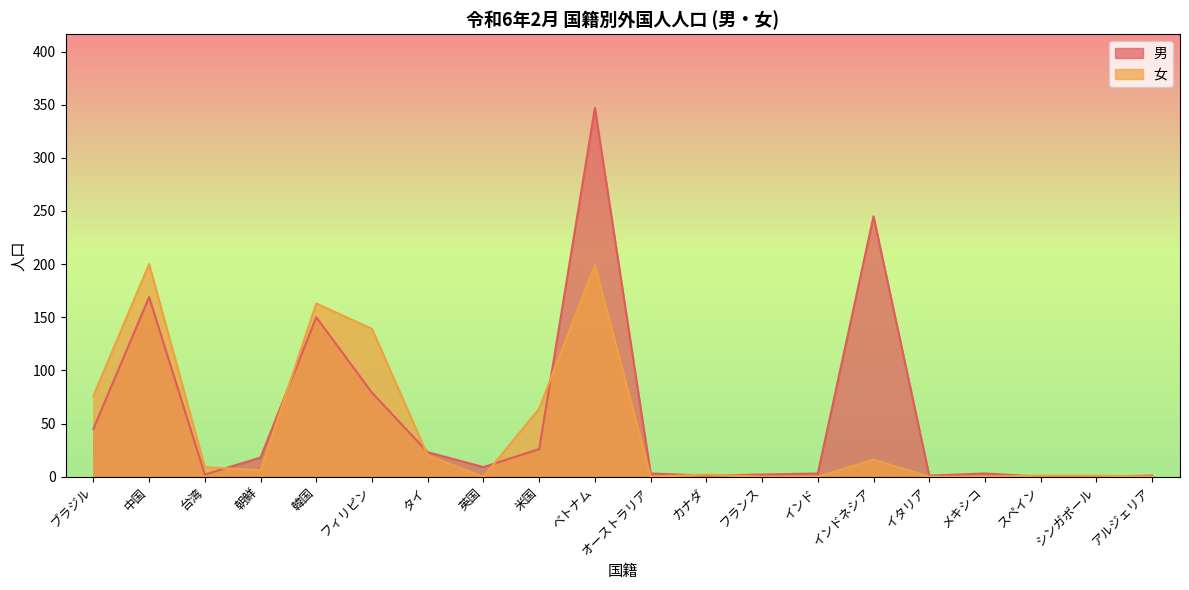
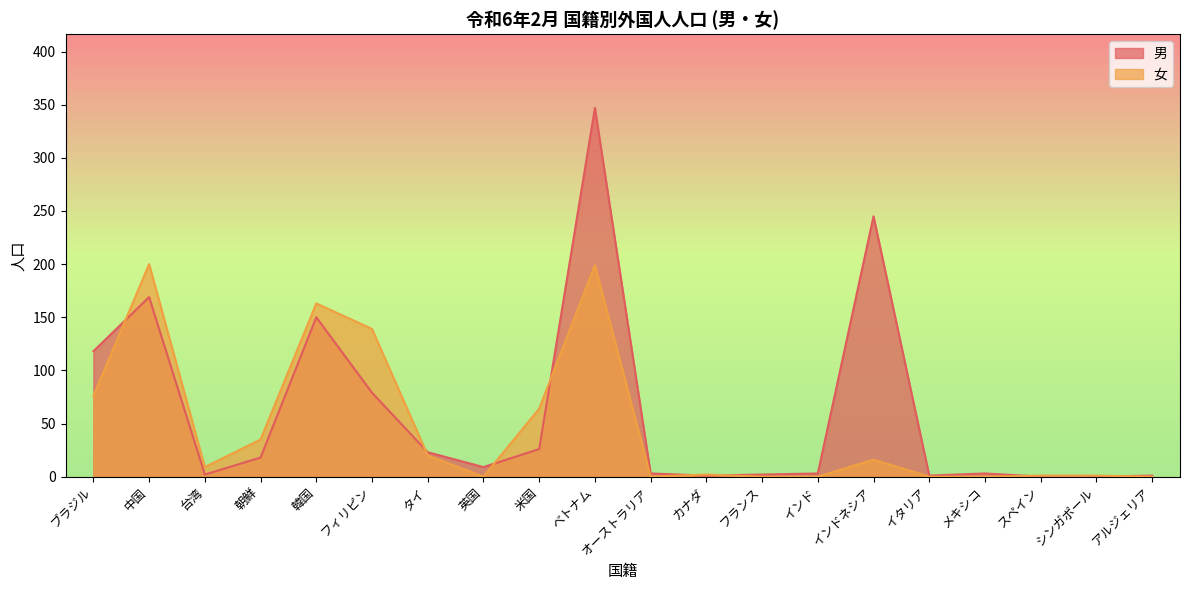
  {
    "男": {
-     "ブラジル": 45,
+     "ブラジル": 118,
      "中国": 169,
      "台湾": 2,
      "朝鮮": 18,
      "韓国": 150,
      "フィリピン": 79,
      "タイ": 23,
      "英国": 9,
      "米国": 26,
      "ベトナム": 347,
      "オーストラリア": 3,
      "インド": 3,
      "インドネシア": 245,
      "メキシコ": 3
    },
    "女": {
      "ブラジル": 76,
      "中国": 200,
      "台湾": 9,
-     "朝鮮": 6,
+     "朝鮮": 35,
      "韓国": 163,
      "フィリピン": 139,
      "タイ": 20,
      "英国": 0,
      "米国": 64,
      "ベトナム": 199,
      "オーストラリア": 0,
      "インド": 0,
      "インドネシア": 16,
      "メキシコ": 0
    }
  }
